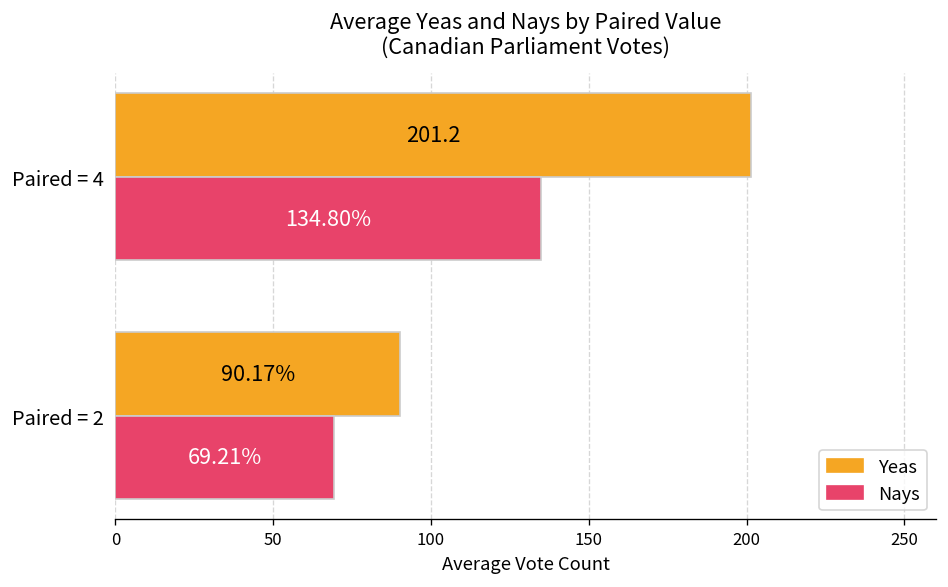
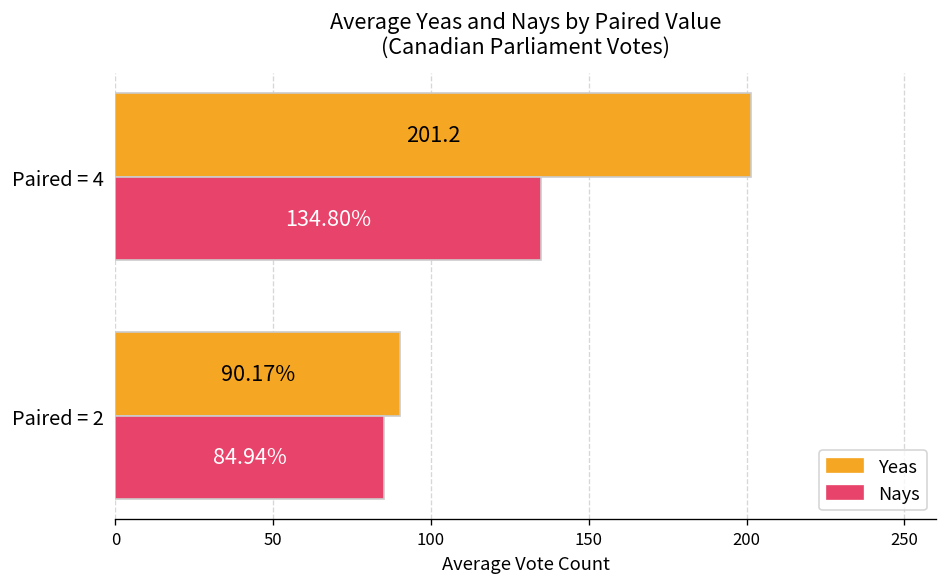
  {
    "Yeas": {
      "Paired = 4": "201.2",
      "Paired = 2": "90.17%"
    },
    "Nays": {
      "Paired = 4": "134.80%",
-     "Paired = 2": "69.21%"
+     "Paired = 2": "84.94%"
    }
  }
